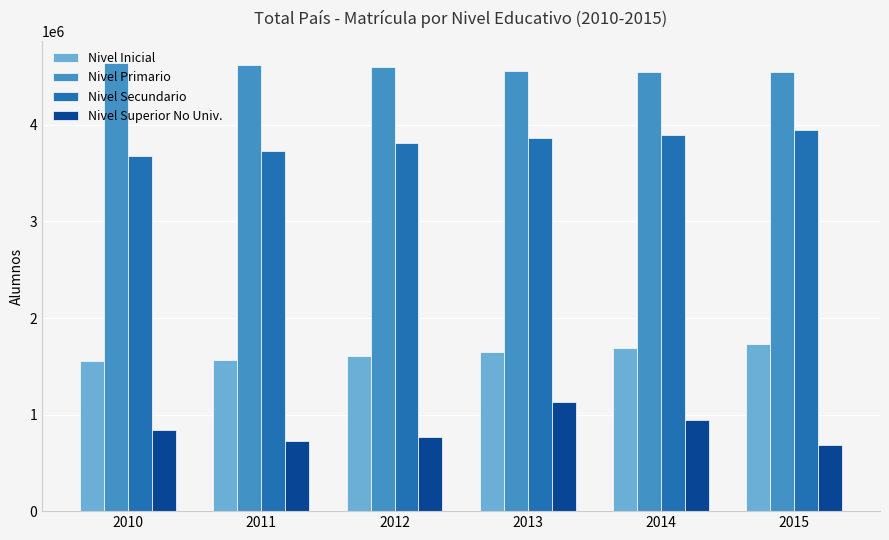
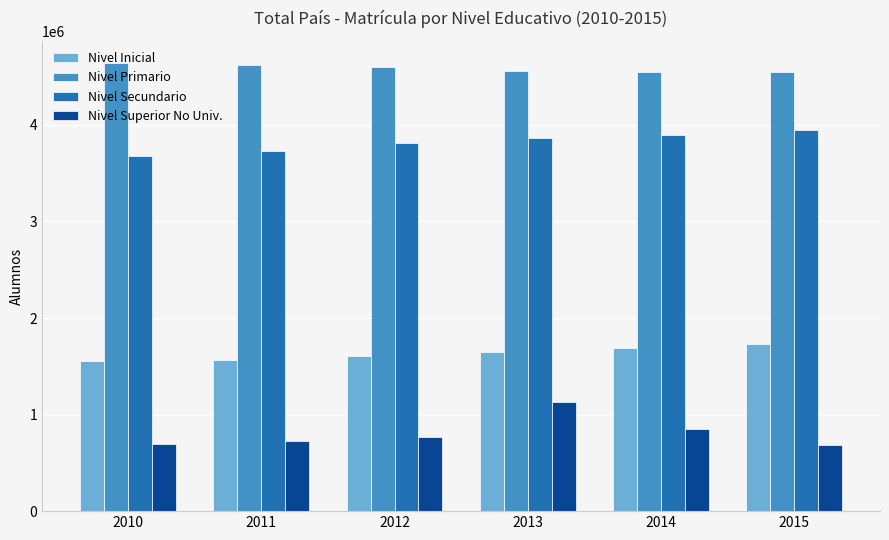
  {
    "Nivel Superior No Univ.": {
-     "2010": 800000,
+     "2010": 700000,
      "2011": 700000,
      "2012": 800000,
      "2013": 1100000,
-     "2014": 940000,
+     "2014": 850000,
      "2015": 700000
    }
  }
